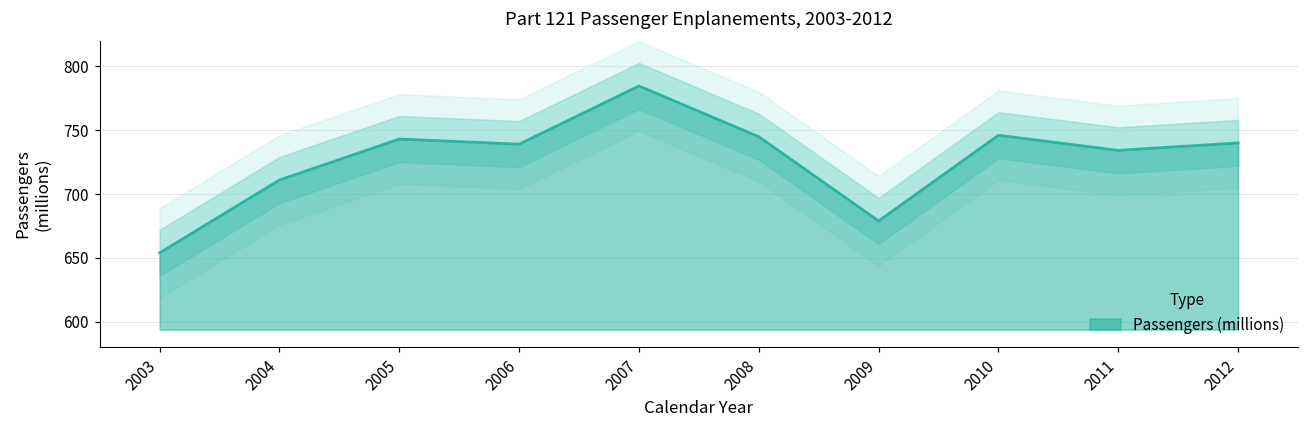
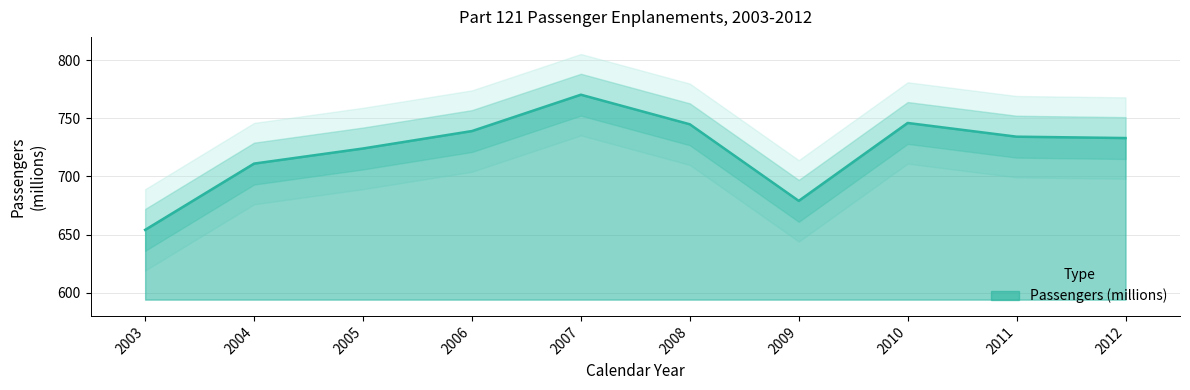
  {
    "Passengers (millions)": {
      "2003": 654,
      "2004": 711,
-     "2005": 743,
+     "2005": 724,
      "2006": 739,
-     "2007": 784,
+     "2007": 770,
      "2008": 745,
      "2009": 679,
      "2010": 746,
      "2011": 734,
-     "2012": 740
+     "2012": 733
    }
  }
